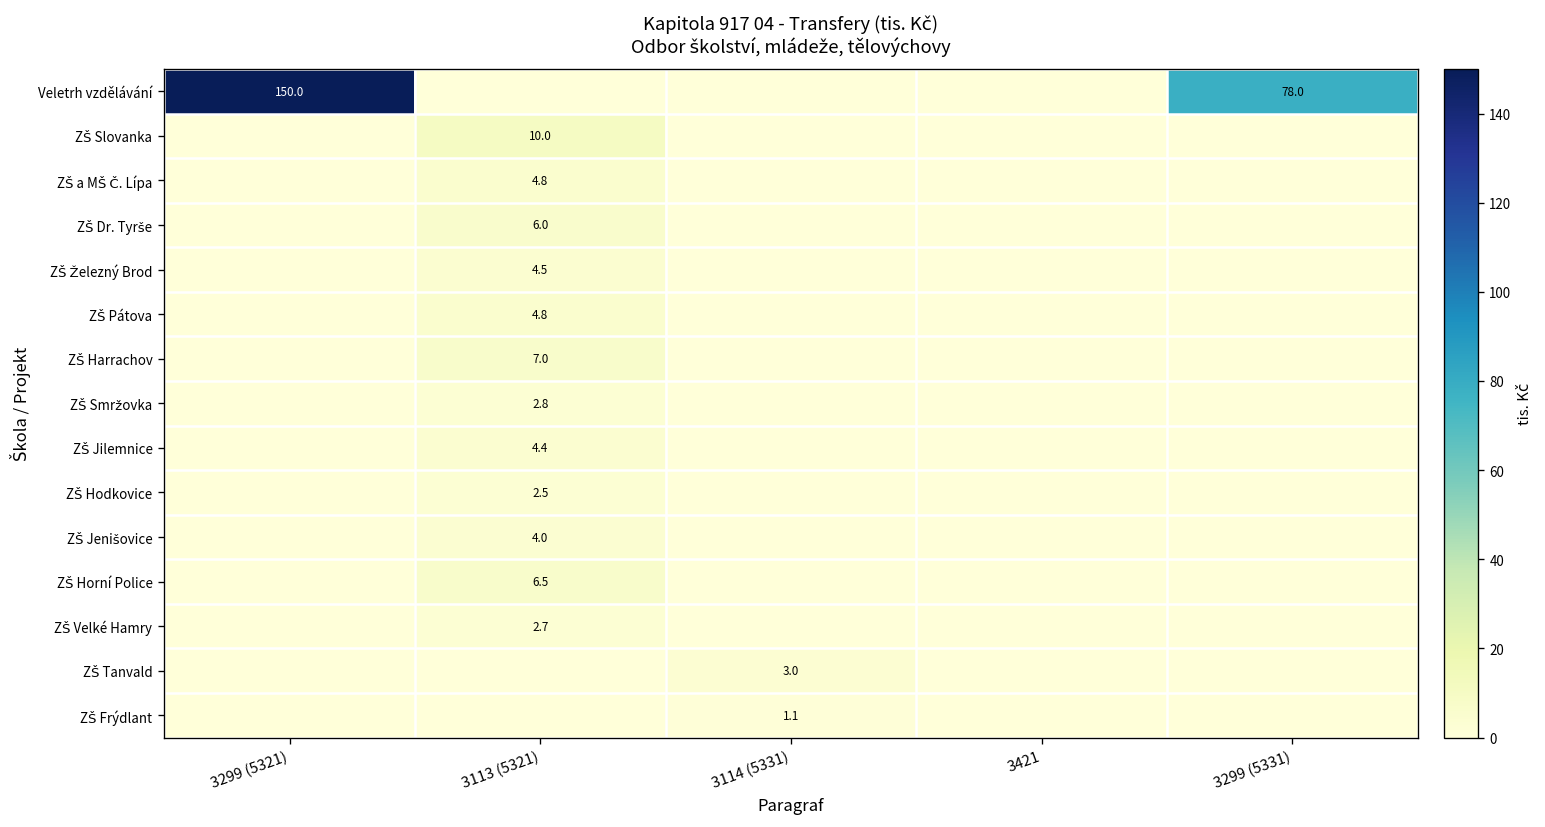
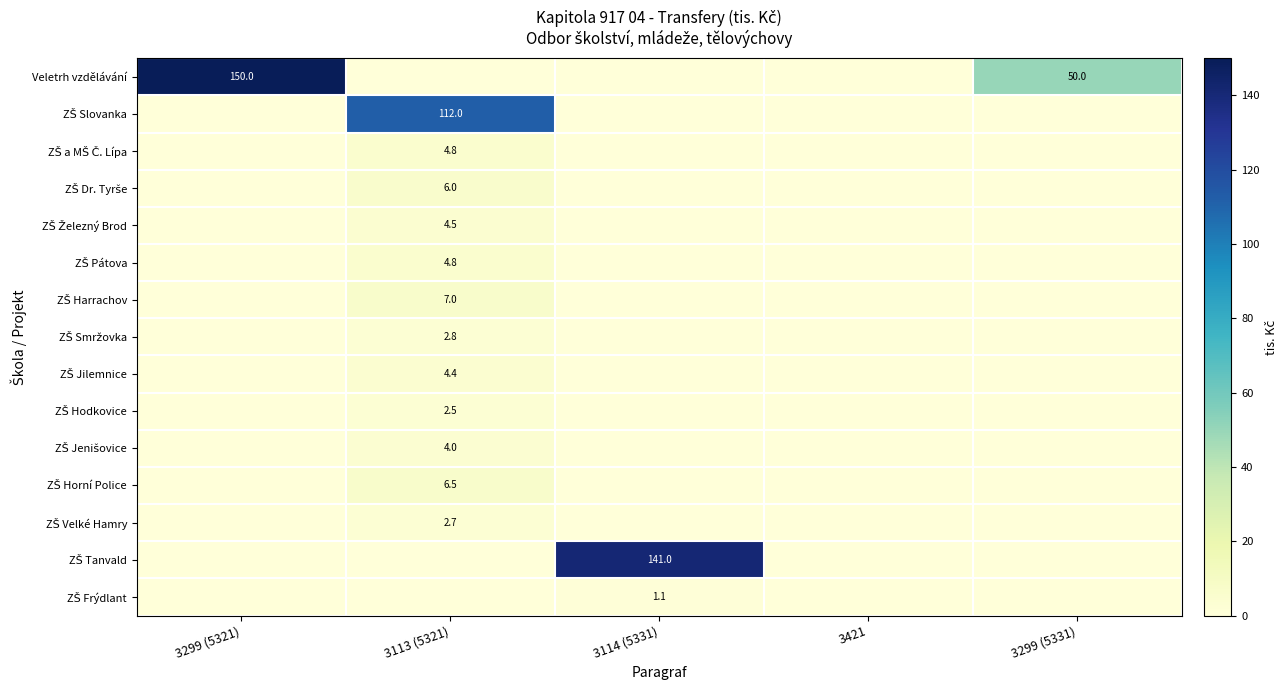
  {
    "Veletrh vzdělávání": {
      "3299 (5321)": 150.0,
-     "3299 (5331)": 78.0
+     "3299 (5331)": 50.0
    },
    "ZŠ Slovanka": {
-     "3113 (5321)": 10.0
+     "3113 (5321)": 112.0
    },
    "ZŠ a MŠ Č. Lípa": {
      "3113 (5321)": 4.8
    },
    "ZŠ Dr. Tyrše": {
      "3113 (5321)": 6.0
    },
    "ZŠ Železný Brod": {
      "3113 (5321)": 4.5
    },
    "ZŠ Pátova": {
      "3113 (5321)": 4.8
    },
    "ZŠ Harrachov": {
      "3113 (5321)": 7.0
    },
    "ZŠ Smržovka": {
      "3113 (5321)": 2.8
    },
    "ZŠ Jilemnice": {
      "3113 (5321)": 4.4
    },
    "ZŠ Hodkovice": {
      "3113 (5321)": 2.5
    },
    "ZŠ Jenišovice": {
      "3113 (5321)": 4.0
    },
    "ZŠ Horní Police": {
      "3113 (5321)": 6.5
    },
    "ZŠ Velké Hamry": {
      "3113 (5321)": 2.7
    },
    "ZŠ Tanvald": {
-     "3114 (5331)": 3.0
+     "3114 (5331)": 141.0
    },
    "ZŠ Frýdlant": {
      "3114 (5331)": 1.1
    }
  }
